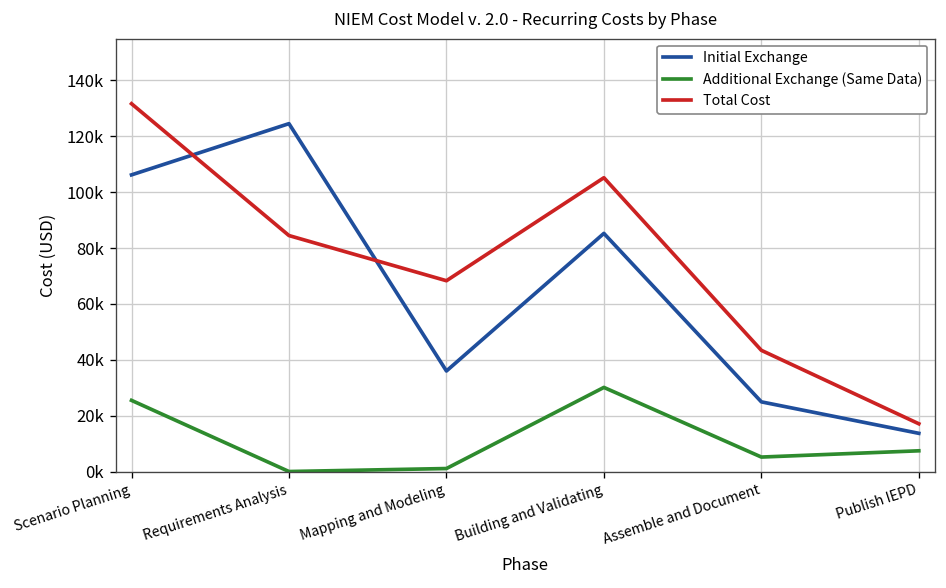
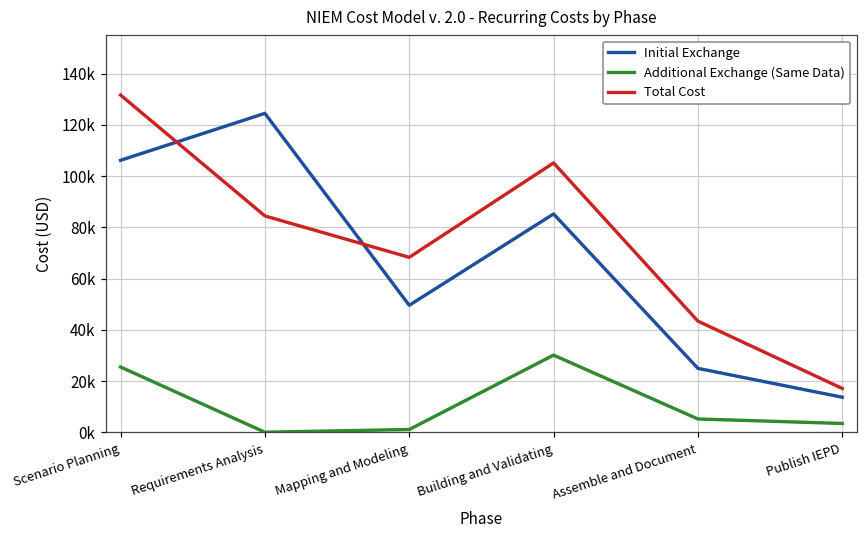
  {
    "Initial Exchange": {
      "Scenario Planning": 106000,
      "Requirements Analysis": 125000,
-     "Mapping and Modeling": 36000,
+     "Mapping and Modeling": 50000,
      "Building and Validating": 85000,
      "Assemble and Document": 25000,
      "Publish IEPD": 14000
    },
    "Additional Exchange (Same Data)": {
      "Scenario Planning": 25000,
      "Requirements Analysis": 0,
      "Mapping and Modeling": 1000,
      "Building and Validating": 30000,
      "Assemble and Document": 5000,
-     "Publish IEPD": 7000
+     "Publish IEPD": 3000
    },
    "Total Cost": {
      "Scenario Planning": 132000,
      "Requirements Analysis": 84000,
      "Mapping and Modeling": 68000,
      "Building and Validating": 105000,
      "Assemble and Document": 43000,
      "Publish IEPD": 17000
    }
  }
